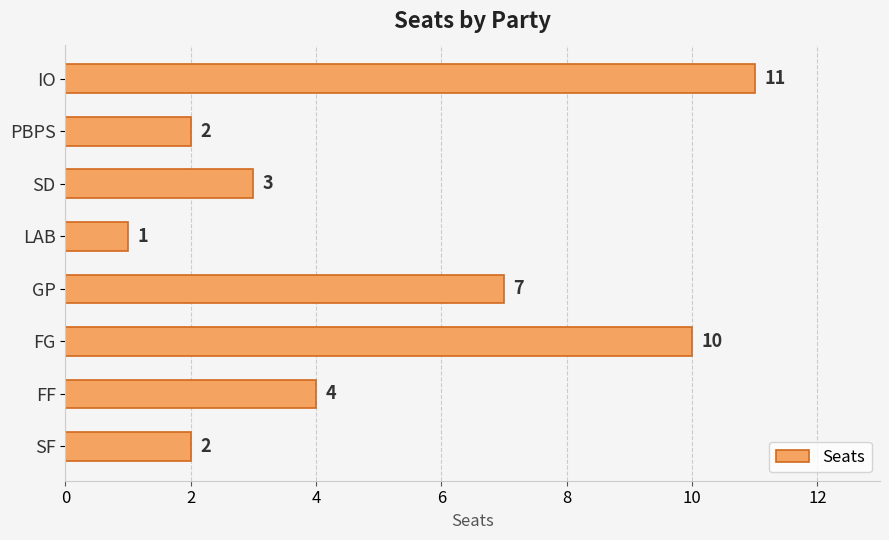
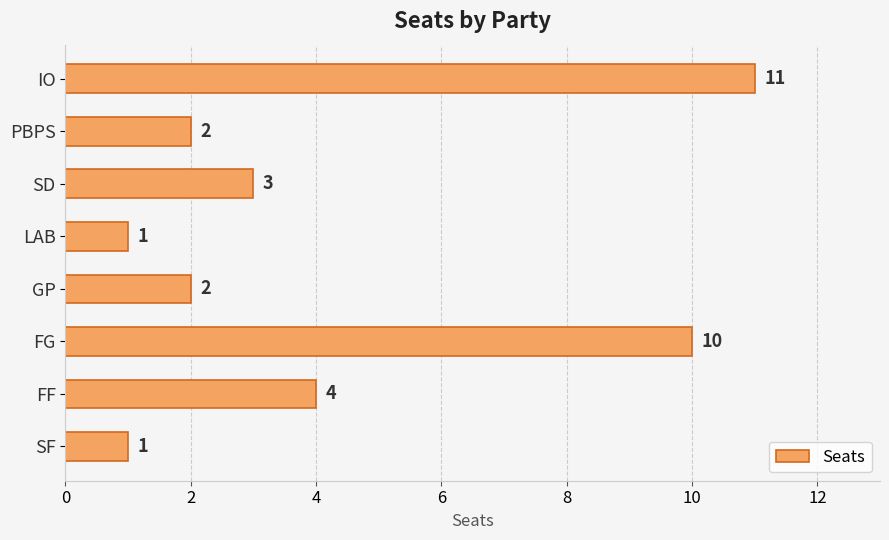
  {
    "IO": 11,
    "PBPS": 2,
    "SD": 3,
    "LAB": 1,
-   "GP": 7,
+   "GP": 2,
    "FG": 10,
    "FF": 4,
-   "SF": 2
+   "SF": 1
  }
